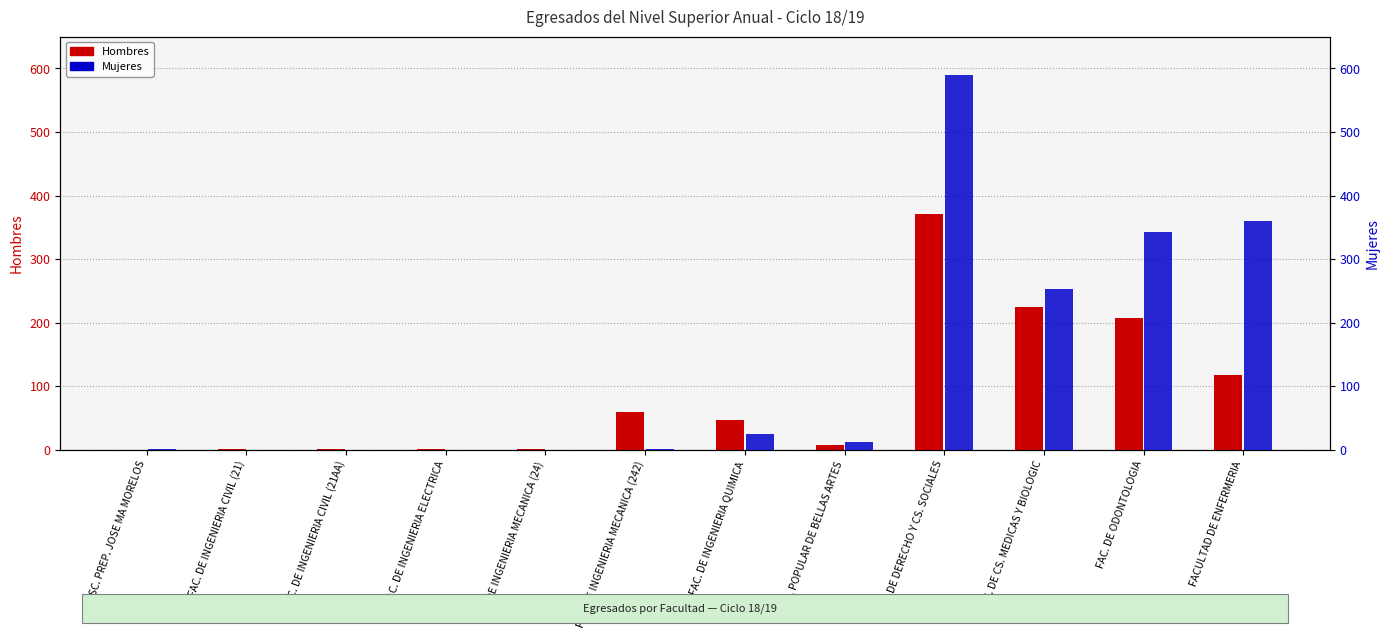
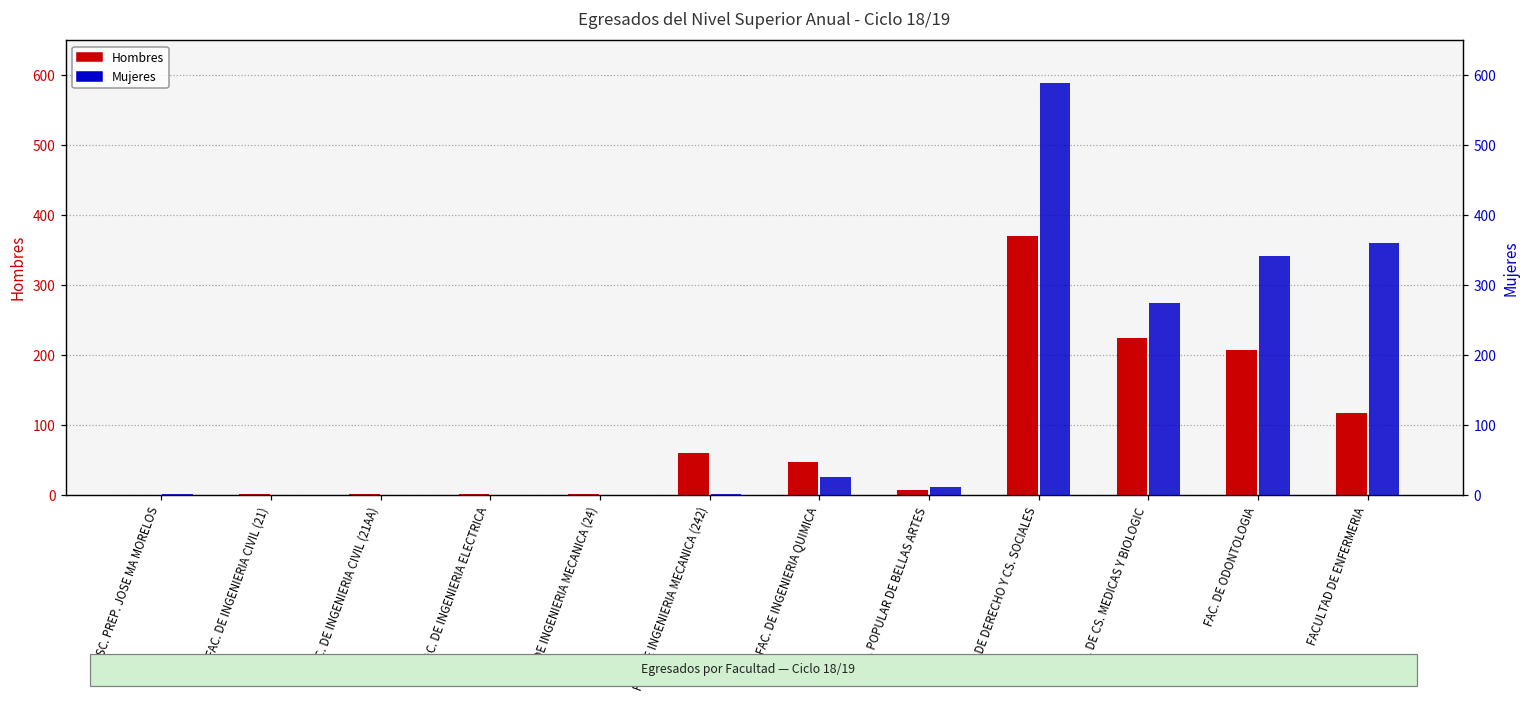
  {
    "Hombres": {
      "ESC. PREP. JOSE MA MORELOS": 0,
      "FAC. DE INGENIERIA MECANICA (242)": 60,
      "FAC. DE INGENIERIA QUIMICA": 50,
      "FAC. POPULAR DE BELLAS ARTES": 10,
      "FAC. DE DERECHO Y CS. SOCIALES": 370,
      "FAC. DE CS. MEDICAS Y BIOLOGIC": 230,
      "FAC. DE ODONTOLOGIA": 210,
      "FACULTAD DE ENFERMERIA": 120
    },
    "Mujeres": {
      "FAC. DE INGENIERIA CIVIL (21)": 0,
      "FAC. DE INGENIERIA CIVIL (21AA)": 0,
      "FAC. DE INGENIERIA ELECTRICA": 0,
      "FAC. DE INGENIERIA MECANICA (24)": 0,
      "FAC. DE INGENIERIA QUIMICA": 30,
      "FAC. POPULAR DE BELLAS ARTES": 10,
      "FAC. DE DERECHO Y CS. SOCIALES": 590,
-     "FAC. DE CS. MEDICAS Y BIOLOGIC": 250,
+     "FAC. DE CS. MEDICAS Y BIOLOGIC": 270,
      "FAC. DE ODONTOLOGIA": 340,
      "FACULTAD DE ENFERMERIA": 360
    }
  }
